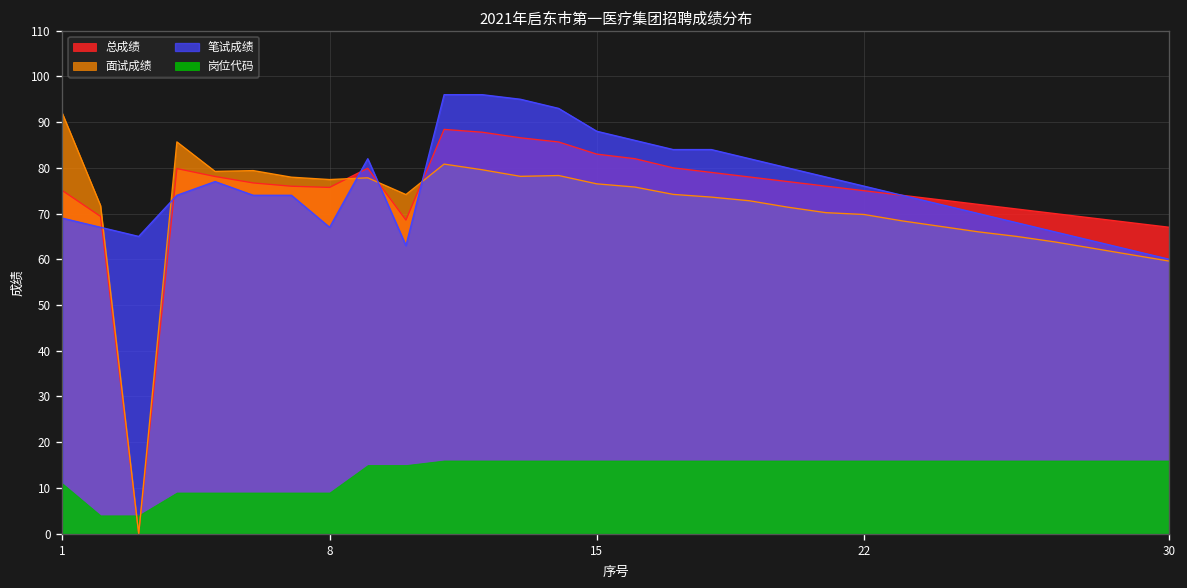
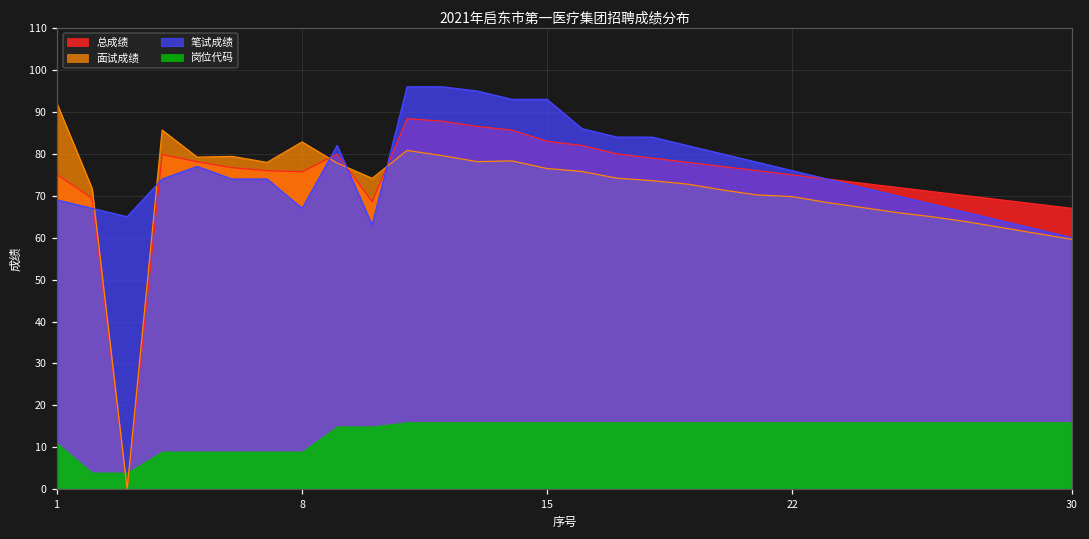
  {
    "总成绩": {
      "1": 75,
      "8": 76,
      "15": 83,
      "22": 75,
      "30": 67
    },
    "面试成绩": {
      "1": 92,
-     "8": 77,
+     "8": 83,
      "15": 77,
      "22": 70
    },
    "笔试成绩": {
      "1": 69,
      "8": 67,
-     "15": 88,
+     "15": 93,
      "22": 76
    },
    "岗位代码": {
      "1": 11,
      "8": 9,
      "15": 16,
      "22": 16,
      "30": 16
    }
  }
